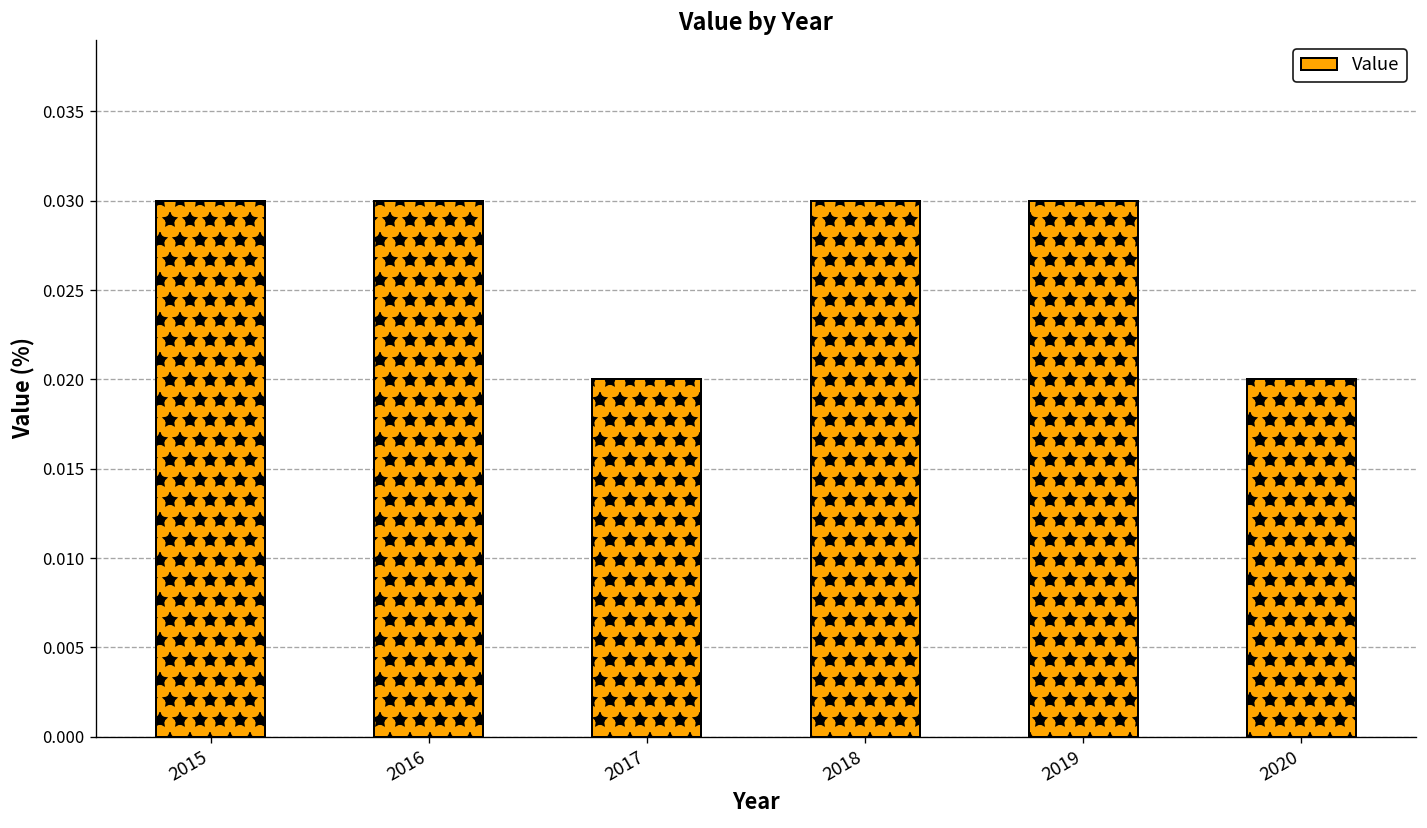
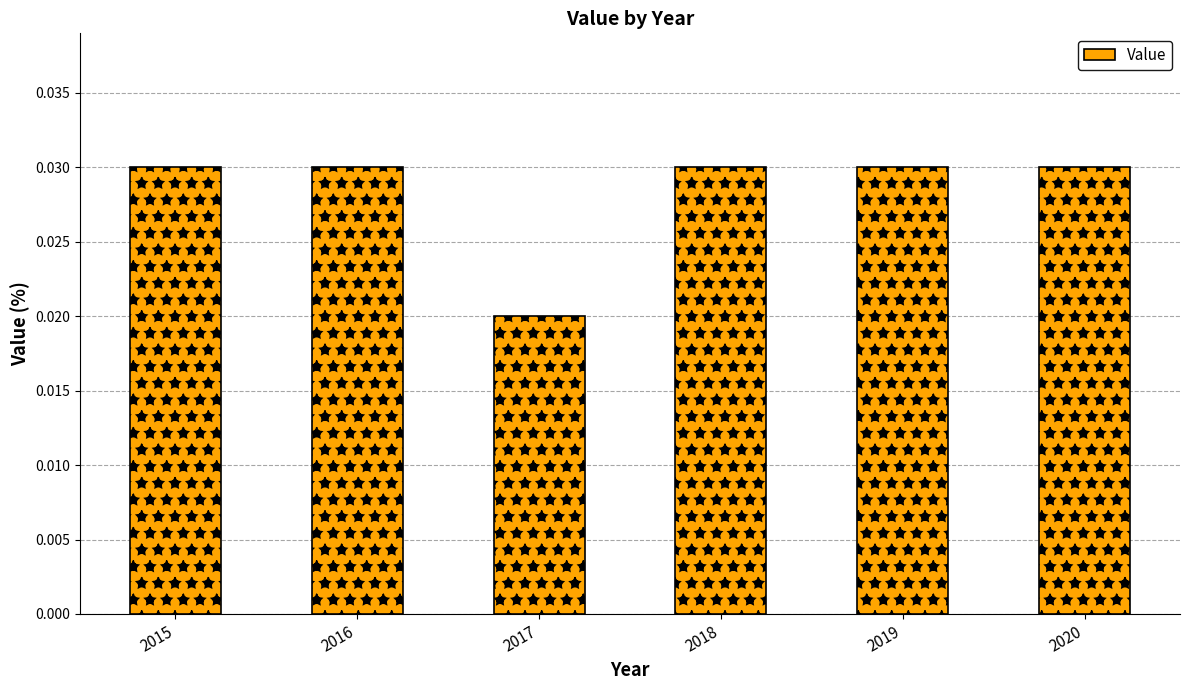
  {
    "2015": 0.03,
    "2016": 0.03,
    "2017": 0.02,
    "2018": 0.03,
    "2019": 0.03,
-   "2020": 0.02
+   "2020": 0.03
  }
